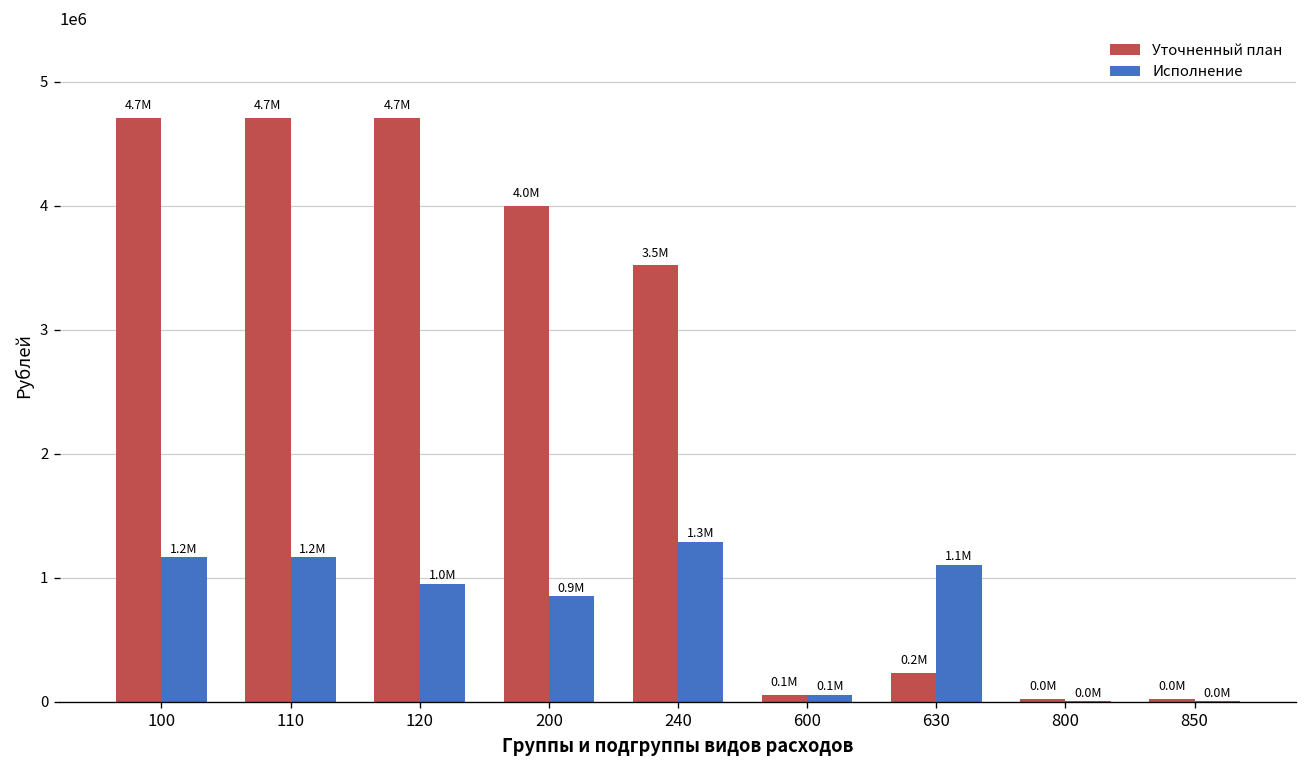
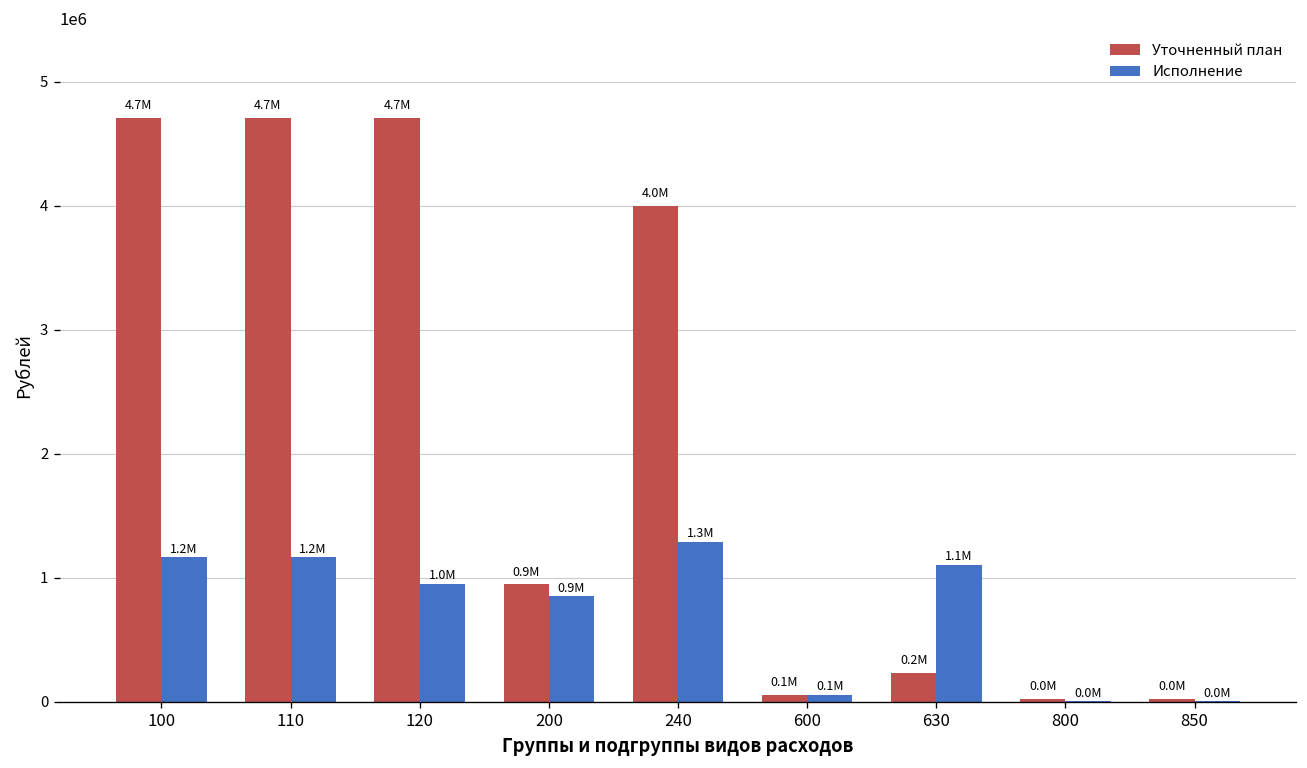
  {
    "Уточненный план": {
      "100": "4.7M",
      "110": "4.7M",
      "120": "4.7M",
-     "200": "4.0M",
-     "240": "3.5M",
+     "200": "0.9M",
+     "240": "4.0M",
      "600": "0.1M",
      "630": "0.2M"
    },
    "Исполнение": {
      "100": "1.2M",
      "110": "1.2M",
      "120": "1.0M",
      "200": "0.9M",
      "240": "1.3M",
      "600": "0.1M",
      "630": "1.1M"
    }
  }
